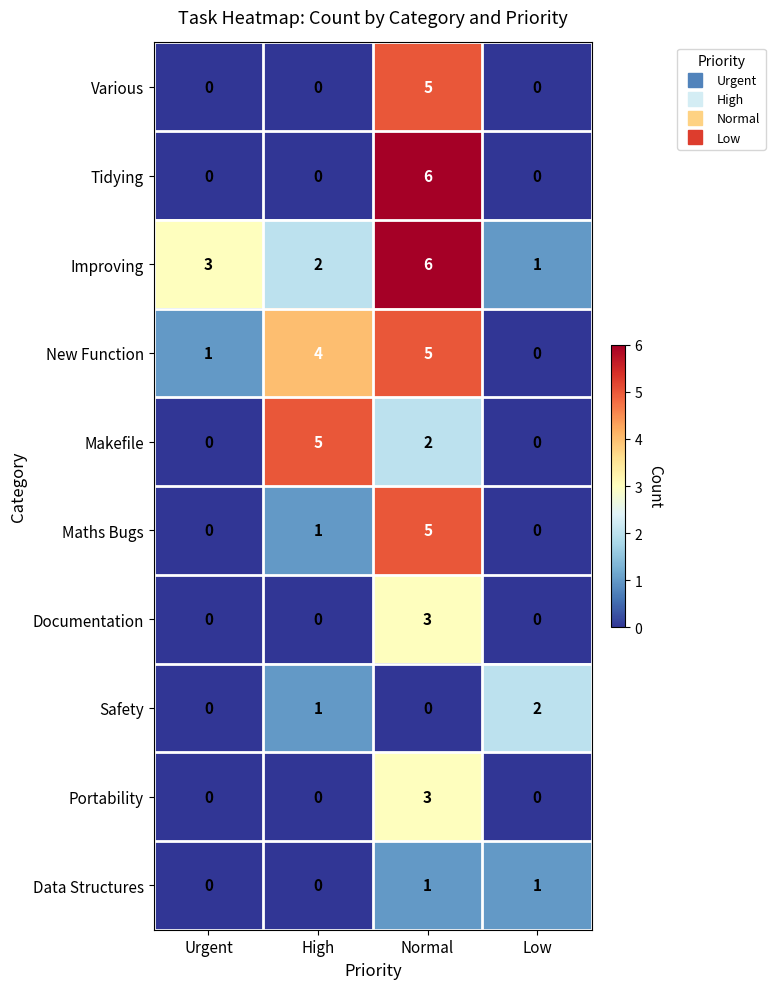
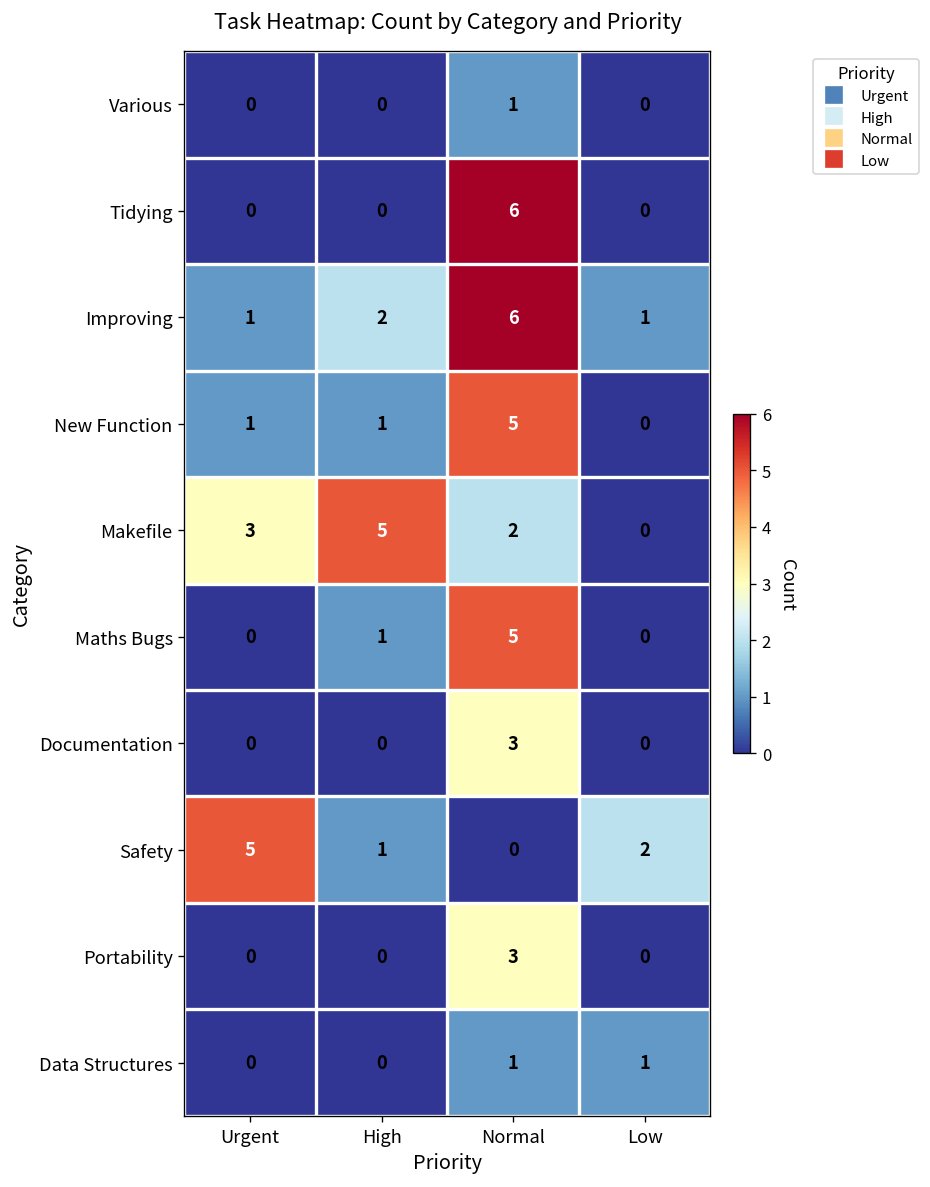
  {
    "Various": {
      "Urgent": 0,
      "High": 0,
-     "Normal": 5,
+     "Normal": 1,
      "Low": 0
    },
    "Tidying": {
      "Urgent": 0,
      "High": 0,
      "Normal": 6,
      "Low": 0
    },
    "Improving": {
-     "Urgent": 3,
+     "Urgent": 1,
      "High": 2,
      "Normal": 6,
      "Low": 1
    },
    "New Function": {
      "Urgent": 1,
-     "High": 4,
+     "High": 1,
      "Normal": 5,
      "Low": 0
    },
    "Makefile": {
-     "Urgent": 0,
+     "Urgent": 3,
      "High": 5,
      "Normal": 2,
      "Low": 0
    },
    "Maths Bugs": {
      "Urgent": 0,
      "High": 1,
      "Normal": 5,
      "Low": 0
    },
    "Documentation": {
      "Urgent": 0,
      "High": 0,
      "Normal": 3,
      "Low": 0
    },
    "Safety": {
-     "Urgent": 0,
+     "Urgent": 5,
      "High": 1,
      "Normal": 0,
      "Low": 2
    },
    "Portability": {
      "Urgent": 0,
      "High": 0,
      "Normal": 3,
      "Low": 0
    },
    "Data Structures": {
      "Urgent": 0,
      "High": 0,
      "Normal": 1,
      "Low": 1
    }
  }
